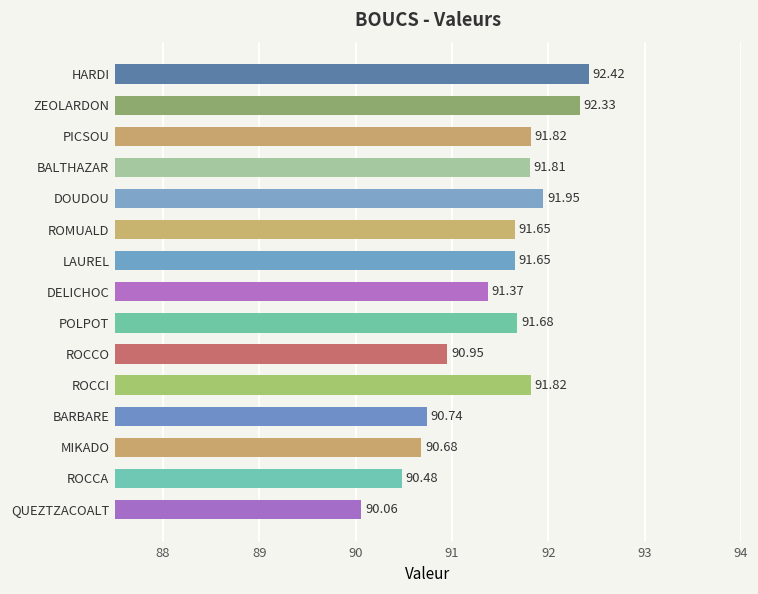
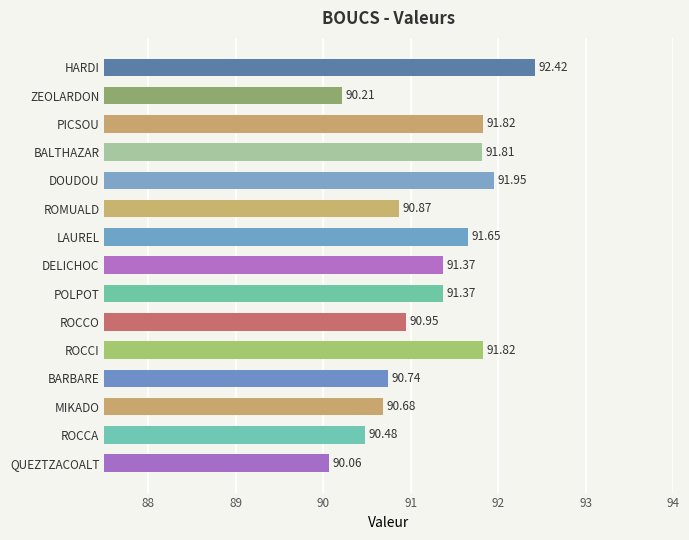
  {
    "HARDI": 92.42,
-   "ZEOLARDON": 92.33,
+   "ZEOLARDON": 90.21,
    "PICSOU": 91.82,
    "BALTHAZAR": 91.81,
    "DOUDOU": 91.95,
-   "ROMUALD": 91.65,
+   "ROMUALD": 90.87,
    "LAUREL": 91.65,
    "DELICHOC": 91.37,
-   "POLPOT": 91.68,
+   "POLPOT": 91.37,
    "ROCCO": 90.95,
    "ROCCI": 91.82,
    "BARBARE": 90.74,
    "MIKADO": 90.68,
    "ROCCA": 90.48,
    "QUEZTZACOALT": 90.06
  }
